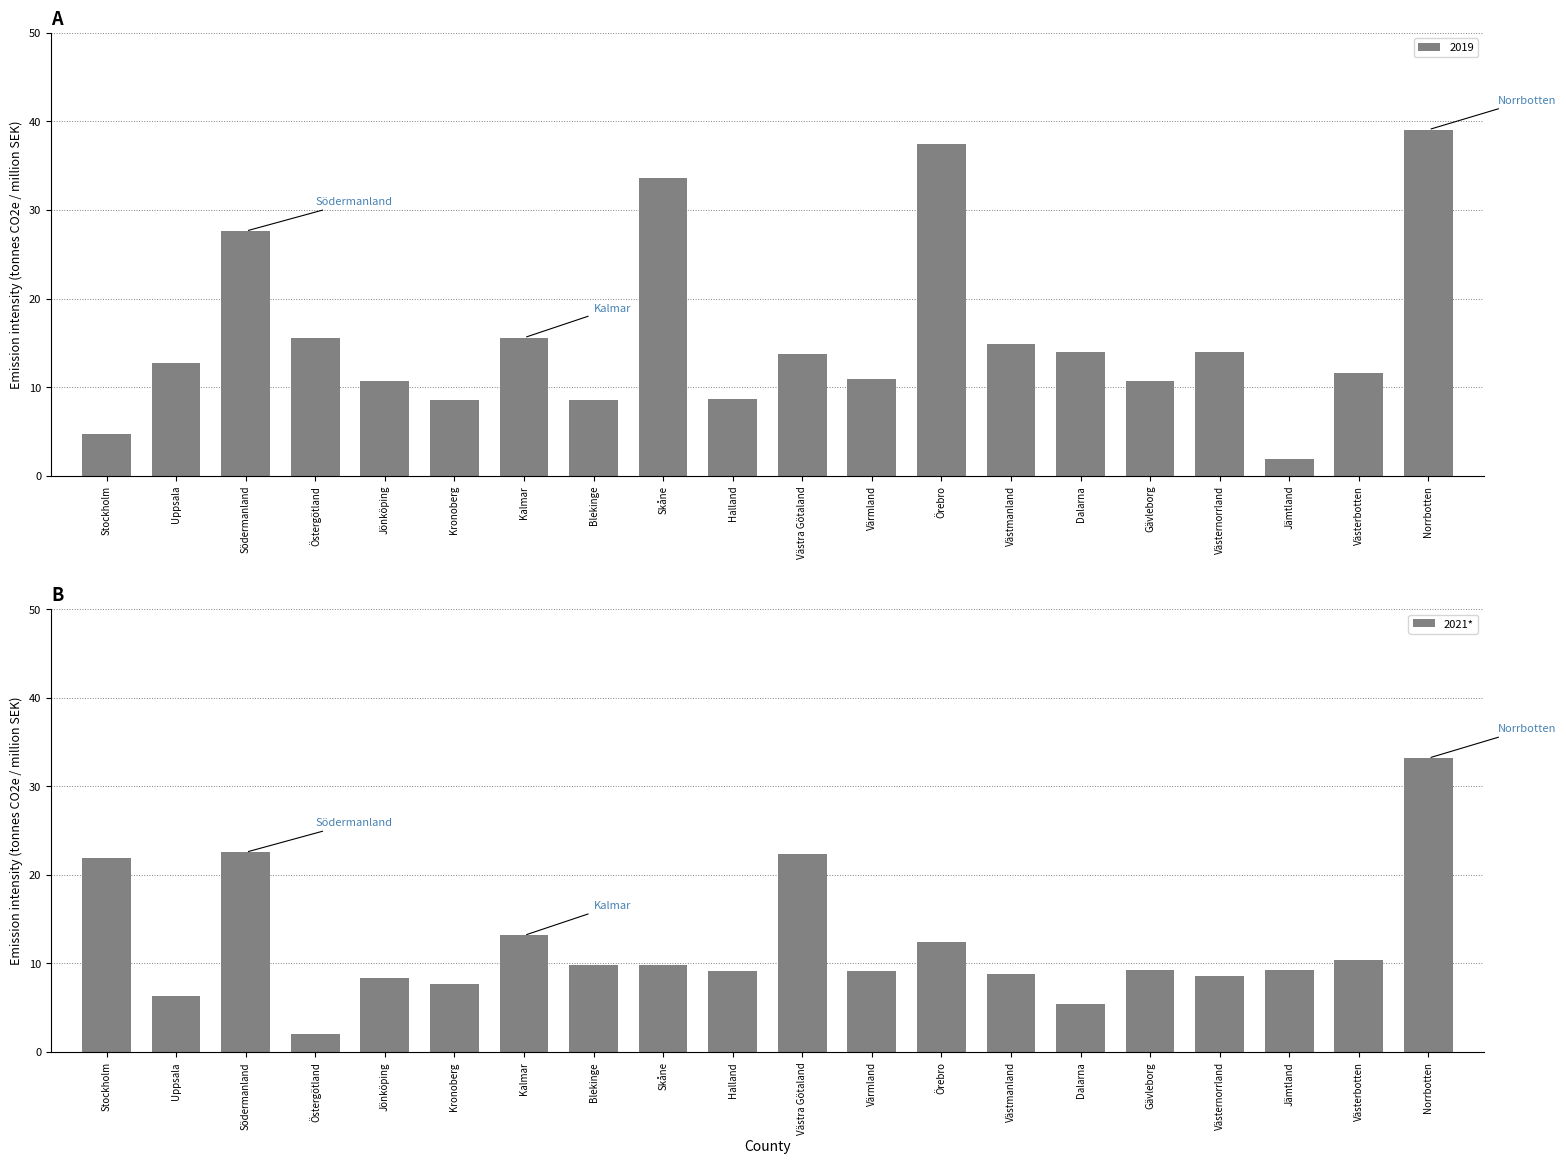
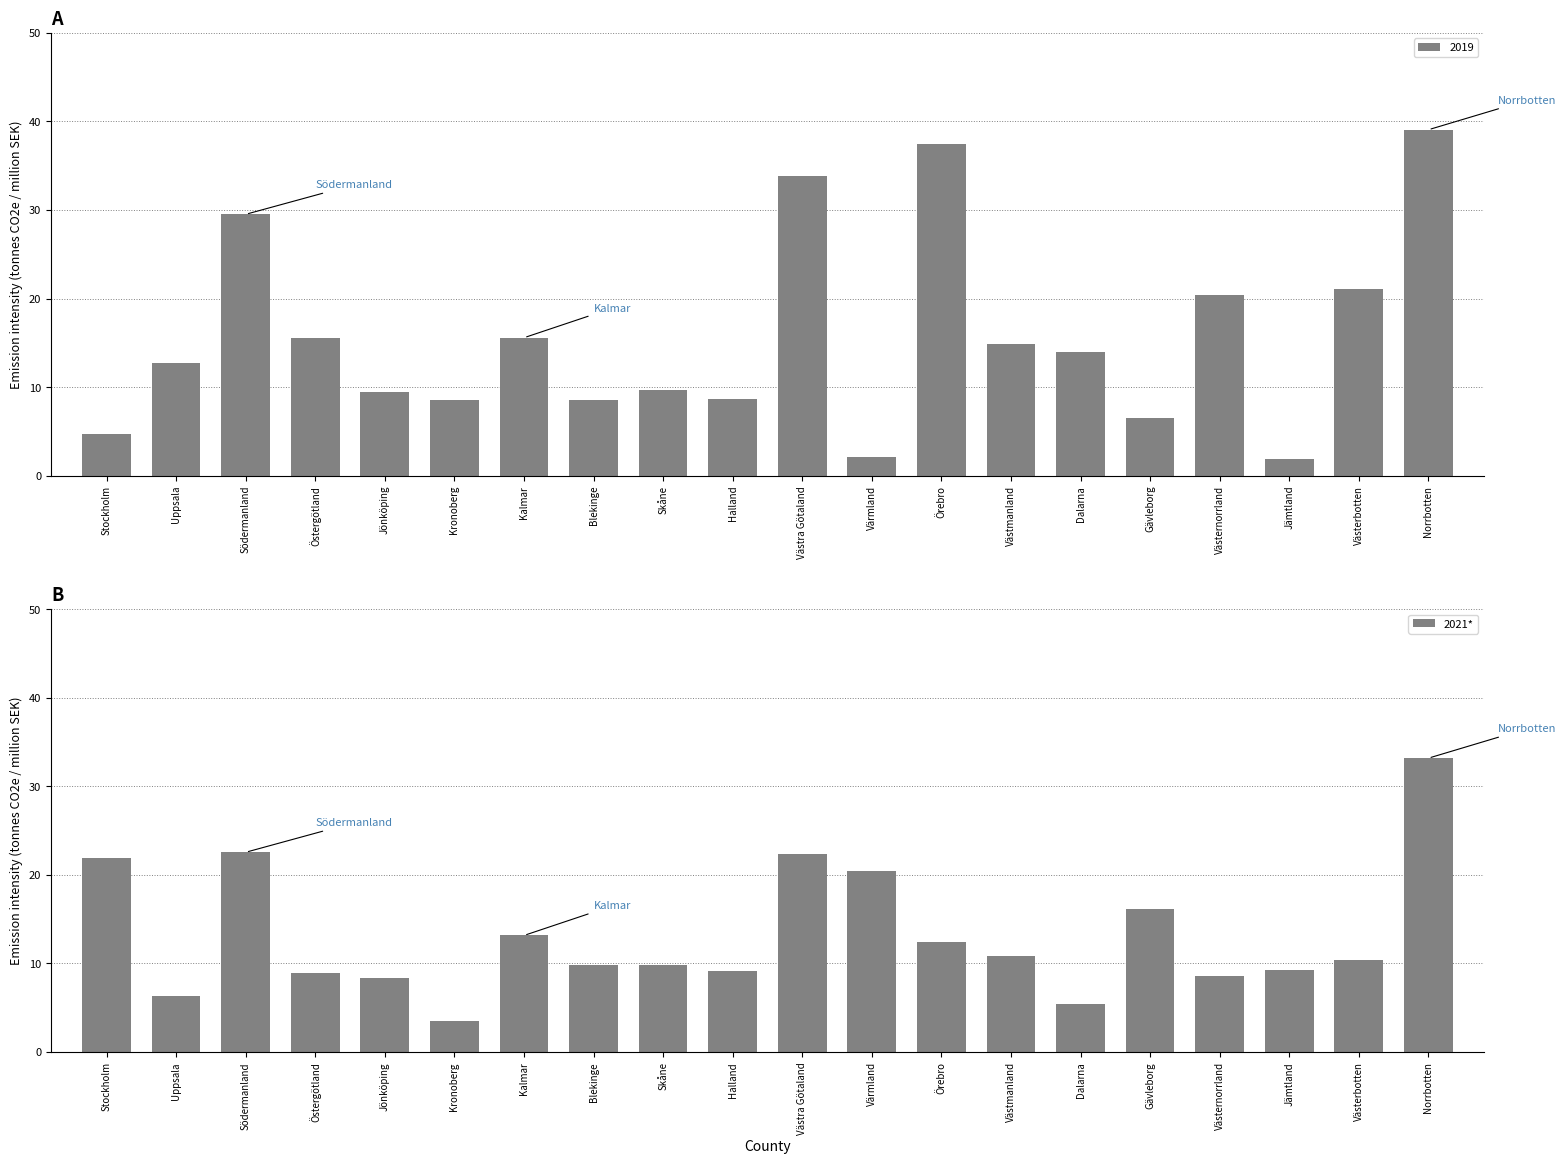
  {
    "A": {
      "Stockholm": 5,
      "Uppsala": 13,
-     "Södermanland": 28,
+     "Södermanland": 30,
      "Östergötland": 16,
-     "Jönköping": 11,
+     "Jönköping": 9,
      "Kronoberg": 9,
      "Kalmar": 16,
      "Blekinge": 9,
-     "Skåne": 34,
+     "Skåne": 10,
      "Halland": 9,
-     "Västra Götaland": 14,
-     "Värmland": 11,
+     "Västra Götaland": 34,
+     "Värmland": 2,
      "Örebro": 37,
      "Västmanland": 15,
      "Dalarna": 14,
-     "Gävleborg": 11,
-     "Västernorrland": 14,
+     "Gävleborg": 7,
+     "Västernorrland": 20,
      "Jämtland": 2,
-     "Västerbotten": 12,
+     "Västerbotten": 21,
      "Norrbotten": 39
    },
    "B": {
      "Stockholm": 22,
      "Uppsala": 6,
      "Södermanland": 23,
-     "Östergötland": 2,
+     "Östergötland": 9,
      "Jönköping": 8,
-     "Kronoberg": 8,
+     "Kronoberg": 4,
      "Kalmar": 13,
      "Blekinge": 10,
      "Skåne": 10,
      "Halland": 9,
      "Västra Götaland": 22,
-     "Värmland": 9,
+     "Värmland": 20,
      "Örebro": 12,
-     "Västmanland": 9,
+     "Västmanland": 11,
      "Dalarna": 5,
-     "Gävleborg": 9,
+     "Gävleborg": 16,
      "Västernorrland": 9,
      "Jämtland": 9,
      "Västerbotten": 10,
      "Norrbotten": 33
    }
  }
